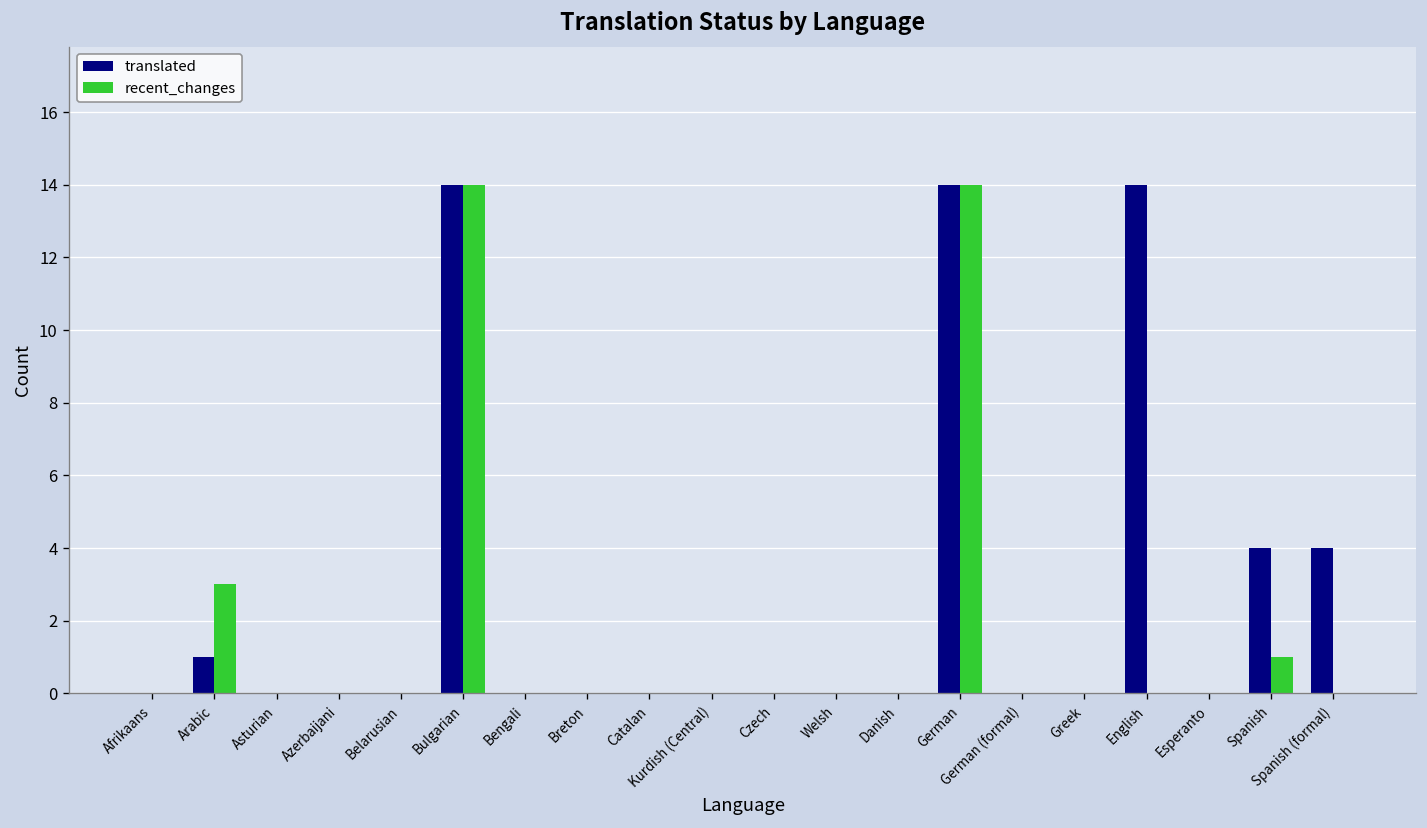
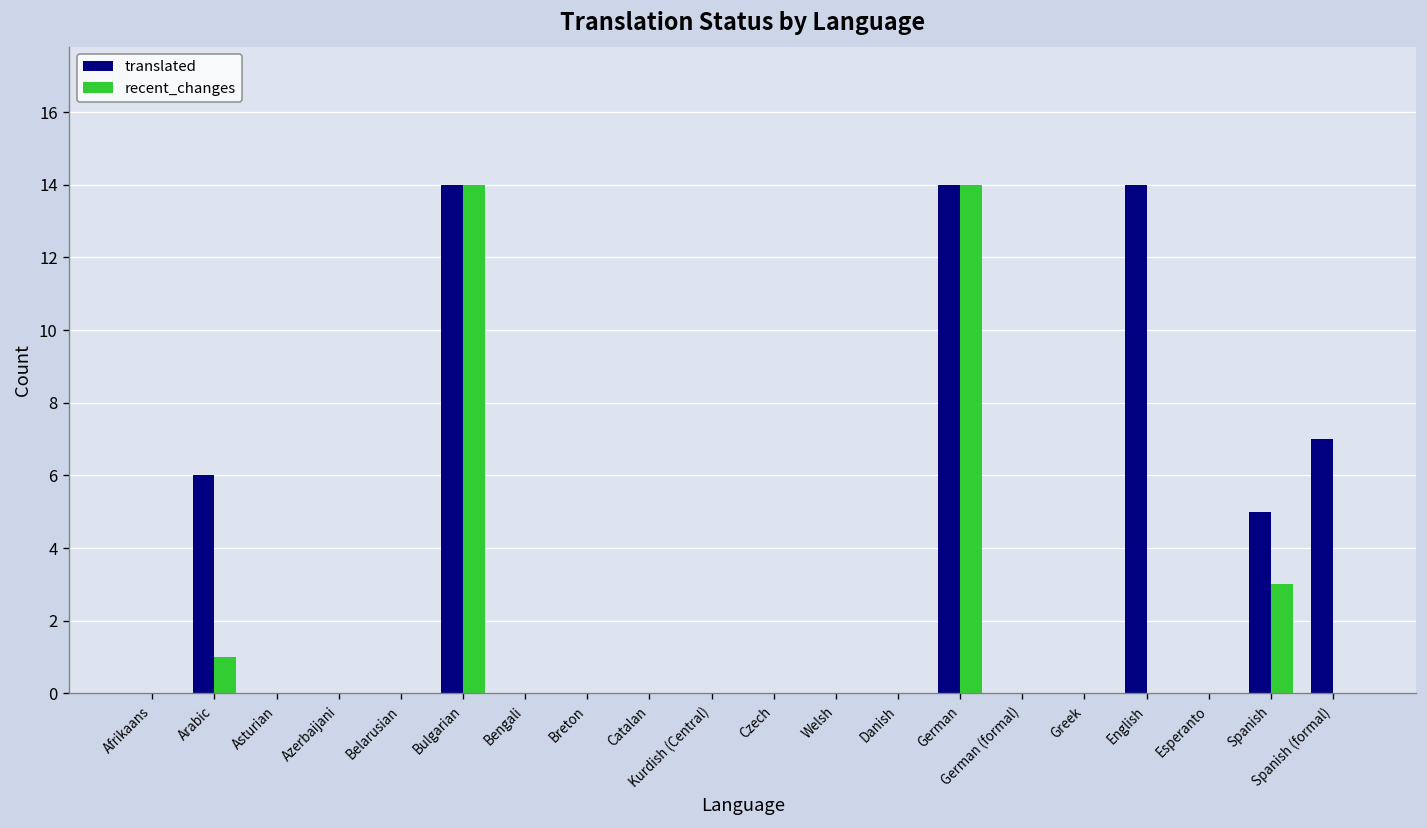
  {
    "translated": {
      "Afrikaans": 0,
-     "Arabic": 1,
+     "Arabic": 6,
      "Asturian": 0,
      "Azerbaijani": 0,
      "Belarusian": 0,
      "Bulgarian": 14,
      "Bengali": 0,
      "Breton": 0,
      "Catalan": 0,
      "Kurdish (Central)": 0,
      "Czech": 0,
      "Welsh": 0,
      "Danish": 0,
      "German": 14,
      "German (formal)": 0,
      "Greek": 0,
      "English": 14,
      "Esperanto": 0,
-     "Spanish": 4,
-     "Spanish (formal)": 4
+     "Spanish": 5,
+     "Spanish (formal)": 7
    },
    "recent_changes": {
      "Afrikaans": 0,
-     "Arabic": 3,
+     "Arabic": 1,
      "Asturian": 0,
      "Azerbaijani": 0,
      "Belarusian": 0,
      "Bulgarian": 14,
      "Bengali": 0,
      "Breton": 0,
      "Catalan": 0,
      "Kurdish (Central)": 0,
      "Czech": 0,
      "Welsh": 0,
      "Danish": 0,
      "German": 14,
      "German (formal)": 0,
      "Greek": 0,
      "English": 0,
      "Esperanto": 0,
-     "Spanish": 1,
+     "Spanish": 3,
      "Spanish (formal)": 0
    }
  }
